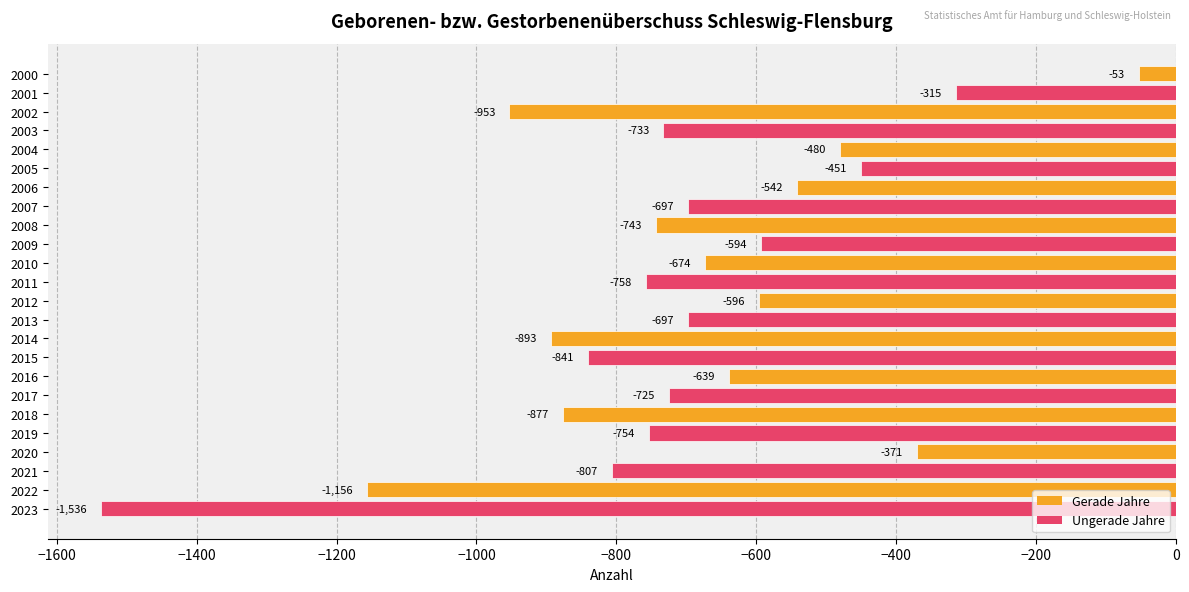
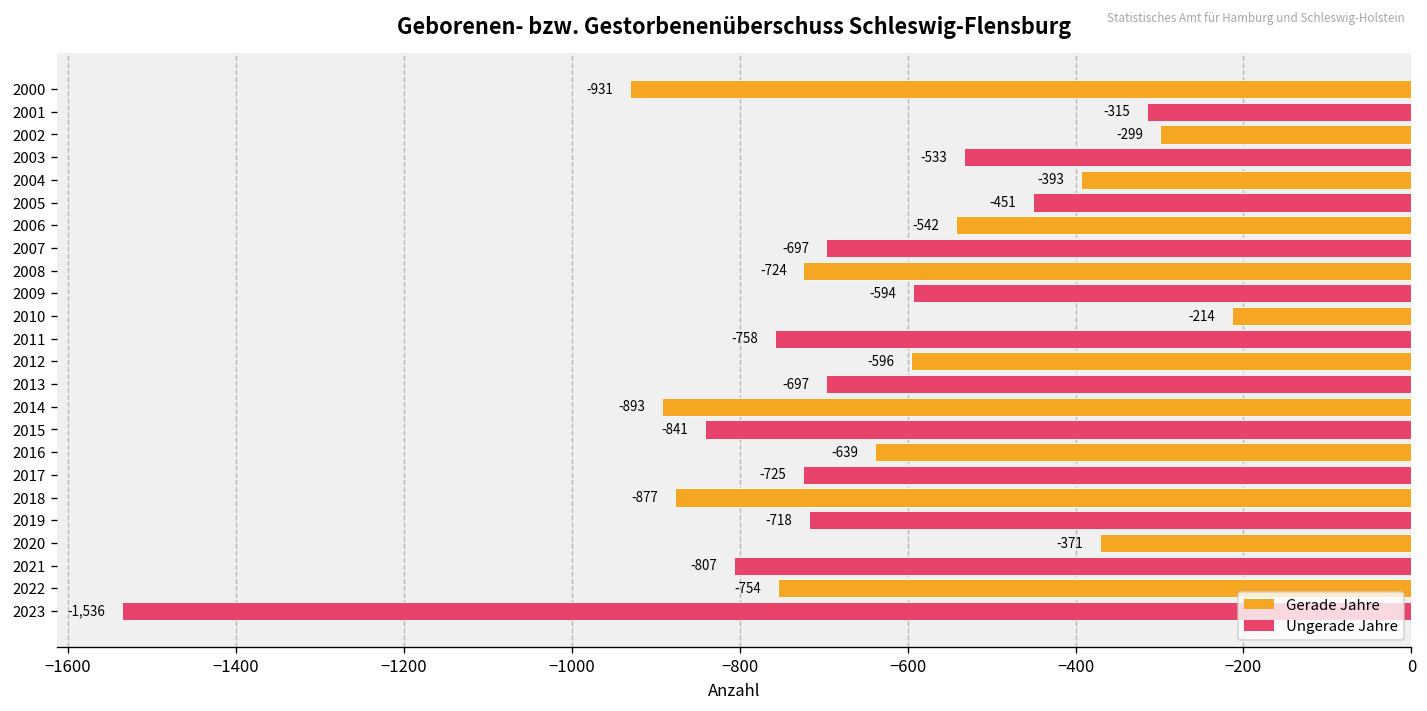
  {
-   "2000": "-53",
+   "2000": "-931",
    "2001": "-315",
-   "2002": "-953",
-   "2003": "-733",
-   "2004": "-480",
+   "2002": "-299",
+   "2003": "-533",
+   "2004": "-393",
    "2005": "-451",
    "2006": "-542",
    "2007": "-697",
-   "2008": "-743",
+   "2008": "-724",
    "2009": "-594",
-   "2010": "-674",
+   "2010": "-214",
    "2011": "-758",
    "2012": "-596",
    "2013": "-697",
    "2014": "-893",
    "2015": "-841",
    "2016": "-639",
    "2017": "-725",
    "2018": "-877",
-   "2019": "-754",
+   "2019": "-718",
    "2020": "-371",
    "2021": "-807",
-   "2022": "-1,156",
+   "2022": "-754",
    "2023": "-1,536"
  }
